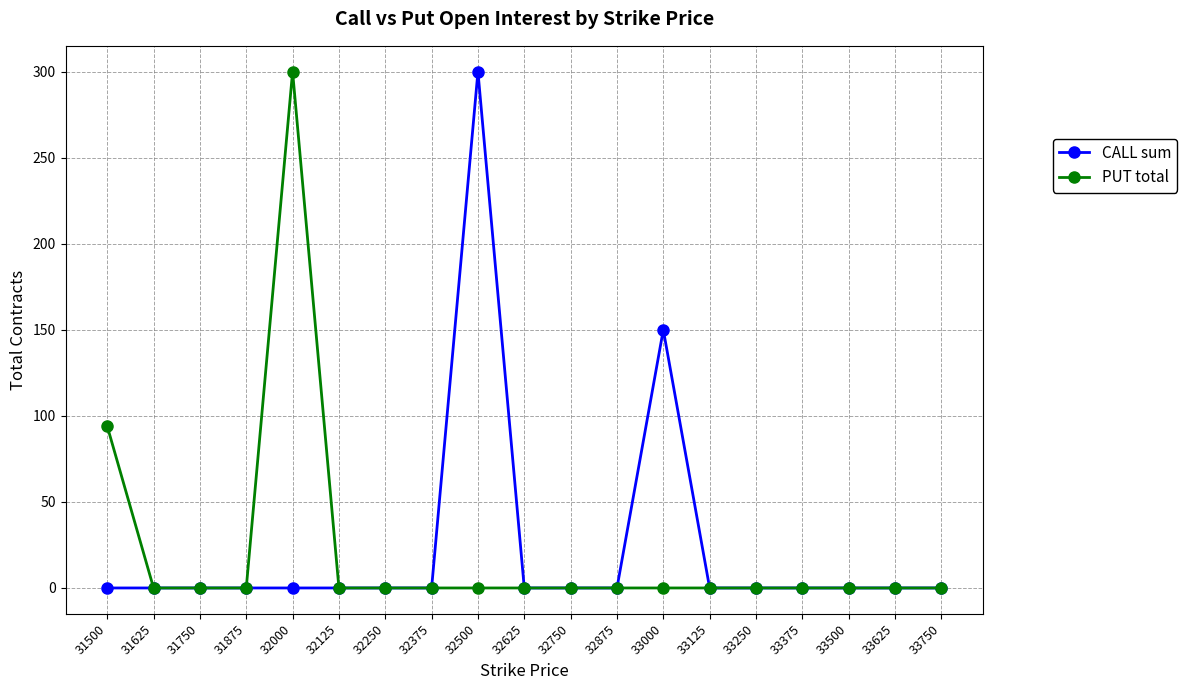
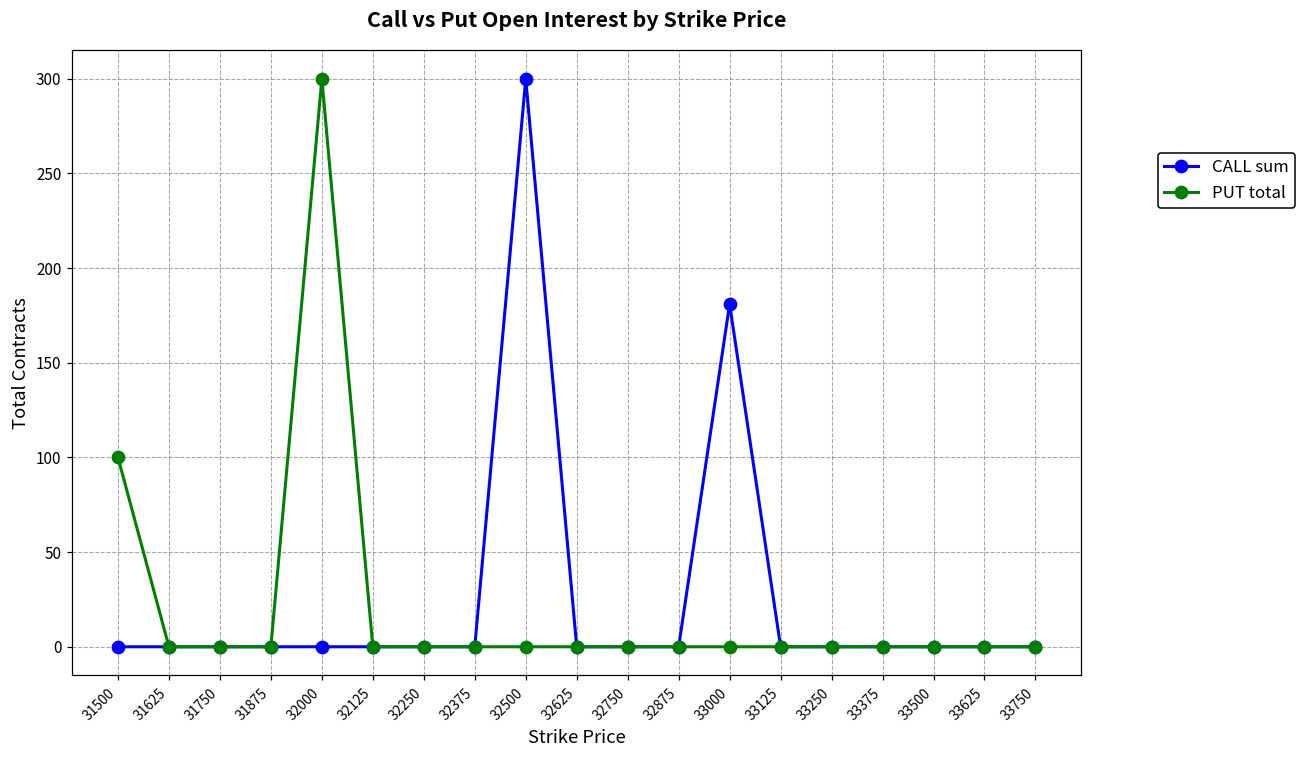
  {
    "CALL sum": {
      "31500": 0,
      "32000": 0,
      "32500": 300,
-     "33000": 150
+     "33000": 181
    },
    "PUT total": {
-     "31500": 94,
+     "31500": 100,
      "32000": 300,
      "32500": 0,
      "33000": 0
    }
  }
